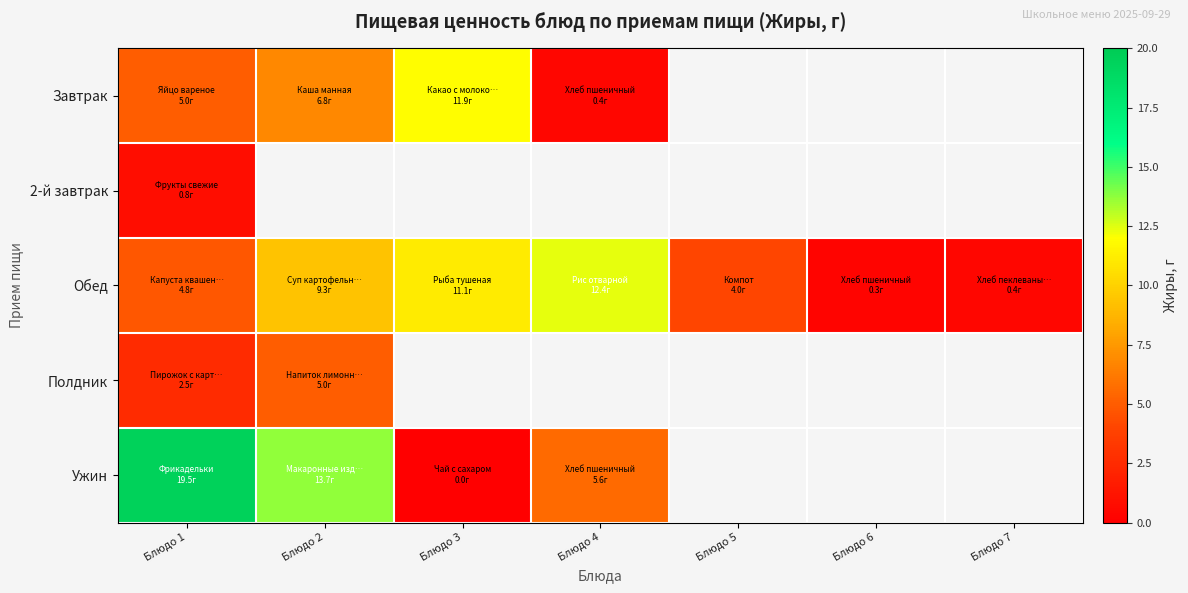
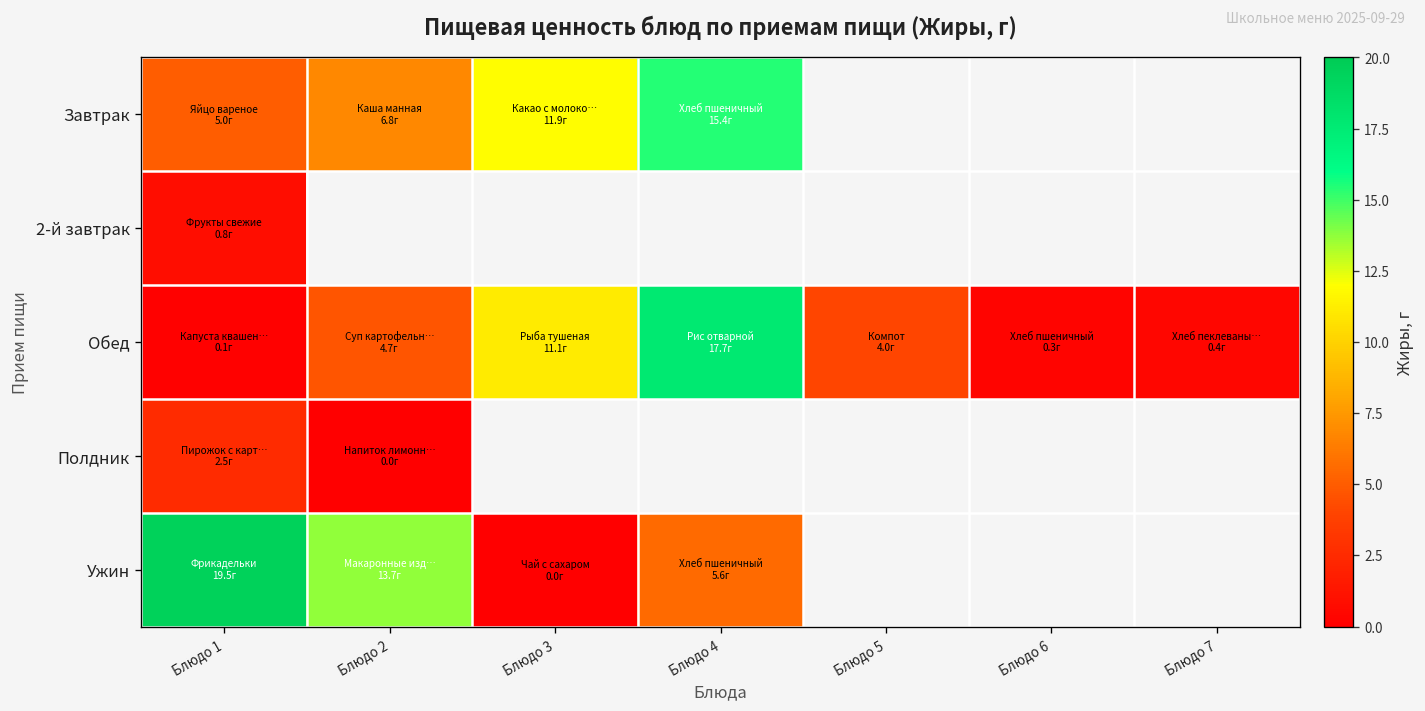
  {
    "Завтрак": {
      "Блюдо 1": "5.0г",
      "Блюдо 2": "6.8г",
      "Блюдо 3": "11.9г",
-     "Блюдо 4": "0.4г"
+     "Блюдо 4": "15.4г"
    },
    "2-й завтрак": {
      "Блюдо 1": "0.8г"
    },
    "Обед": {
-     "Блюдо 1": "4.8г",
-     "Блюдо 2": "9.3г",
+     "Блюдо 1": "0.1г",
+     "Блюдо 2": "4.7г",
      "Блюдо 3": "11.1г",
-     "Блюдо 4": "12.4г",
+     "Блюдо 4": "17.7г",
      "Блюдо 5": "4.0г",
      "Блюдо 6": "0.3г",
      "Блюдо 7": "0.4г"
    },
    "Полдник": {
      "Блюдо 1": "2.5г",
-     "Блюдо 2": "5.0г"
+     "Блюдо 2": "0.0г"
    },
    "Ужин": {
      "Блюдо 1": "19.5г",
      "Блюдо 2": "13.7г",
      "Блюдо 3": "0.0г",
      "Блюдо 4": "5.6г"
    }
  }
